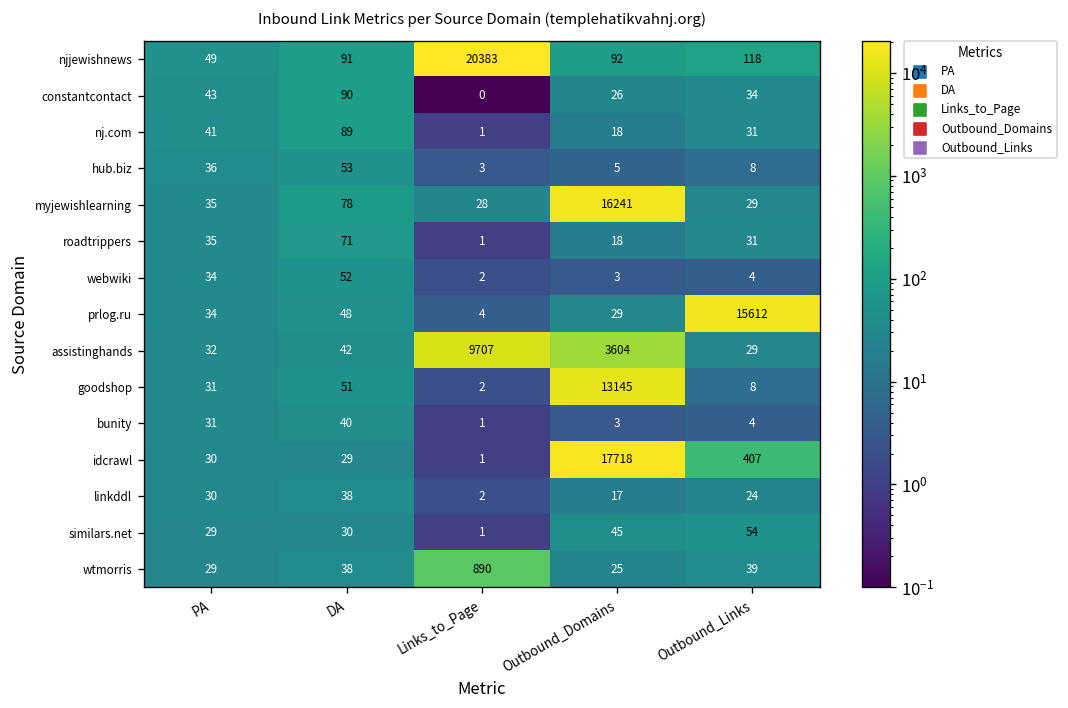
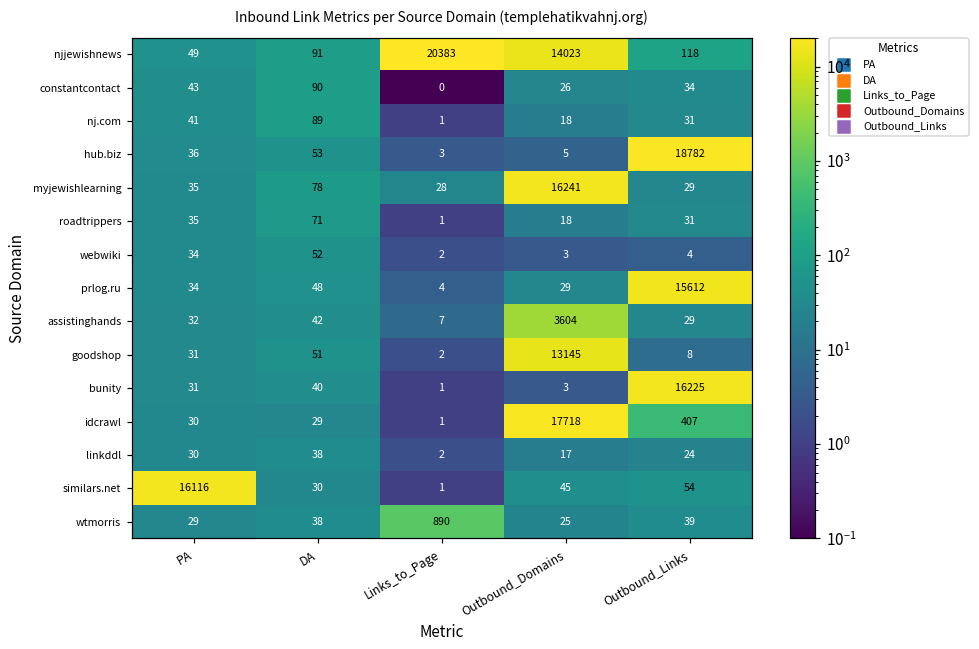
  {
    "njjewishnews": {
      "PA": 49,
      "DA": 91,
      "Links_to_Page": 20383,
-     "Outbound_Domains": 92,
+     "Outbound_Domains": 14023,
      "Outbound_Links": 118
    },
    "constantcontact": {
      "PA": 43,
      "DA": 90,
      "Links_to_Page": 0,
      "Outbound_Domains": 26,
      "Outbound_Links": 34
    },
    "nj.com": {
      "PA": 41,
      "DA": 89,
      "Links_to_Page": 1,
      "Outbound_Domains": 18,
      "Outbound_Links": 31
    },
    "hub.biz": {
      "PA": 36,
      "DA": 53,
      "Links_to_Page": 3,
      "Outbound_Domains": 5,
-     "Outbound_Links": 8
+     "Outbound_Links": 18782
    },
    "myjewishlearning": {
      "PA": 35,
      "DA": 78,
      "Links_to_Page": 28,
      "Outbound_Domains": 16241,
      "Outbound_Links": 29
    },
    "roadtrippers": {
      "PA": 35,
      "DA": 71,
      "Links_to_Page": 1,
      "Outbound_Domains": 18,
      "Outbound_Links": 31
    },
    "webwiki": {
      "PA": 34,
      "DA": 52,
      "Links_to_Page": 2,
      "Outbound_Domains": 3,
      "Outbound_Links": 4
    },
    "prlog.ru": {
      "PA": 34,
      "DA": 48,
      "Links_to_Page": 4,
      "Outbound_Domains": 29,
      "Outbound_Links": 15612
    },
    "assistinghands": {
      "PA": 32,
      "DA": 42,
-     "Links_to_Page": 9707,
+     "Links_to_Page": 7,
      "Outbound_Domains": 3604,
      "Outbound_Links": 29
    },
    "goodshop": {
      "PA": 31,
      "DA": 51,
      "Links_to_Page": 2,
      "Outbound_Domains": 13145,
      "Outbound_Links": 8
    },
    "bunity": {
      "PA": 31,
      "DA": 40,
      "Links_to_Page": 1,
      "Outbound_Domains": 3,
-     "Outbound_Links": 4
+     "Outbound_Links": 16225
    },
    "idcrawl": {
      "PA": 30,
      "DA": 29,
      "Links_to_Page": 1,
      "Outbound_Domains": 17718,
      "Outbound_Links": 407
    },
    "linkddl": {
      "PA": 30,
      "DA": 38,
      "Links_to_Page": 2,
      "Outbound_Domains": 17,
      "Outbound_Links": 24
    },
    "similars.net": {
-     "PA": 29,
+     "PA": 16116,
      "DA": 30,
      "Links_to_Page": 1,
      "Outbound_Domains": 45,
      "Outbound_Links": 54
    },
    "wtmorris": {
      "PA": 29,
      "DA": 38,
      "Links_to_Page": 890,
      "Outbound_Domains": 25,
      "Outbound_Links": 39
    }
  }
